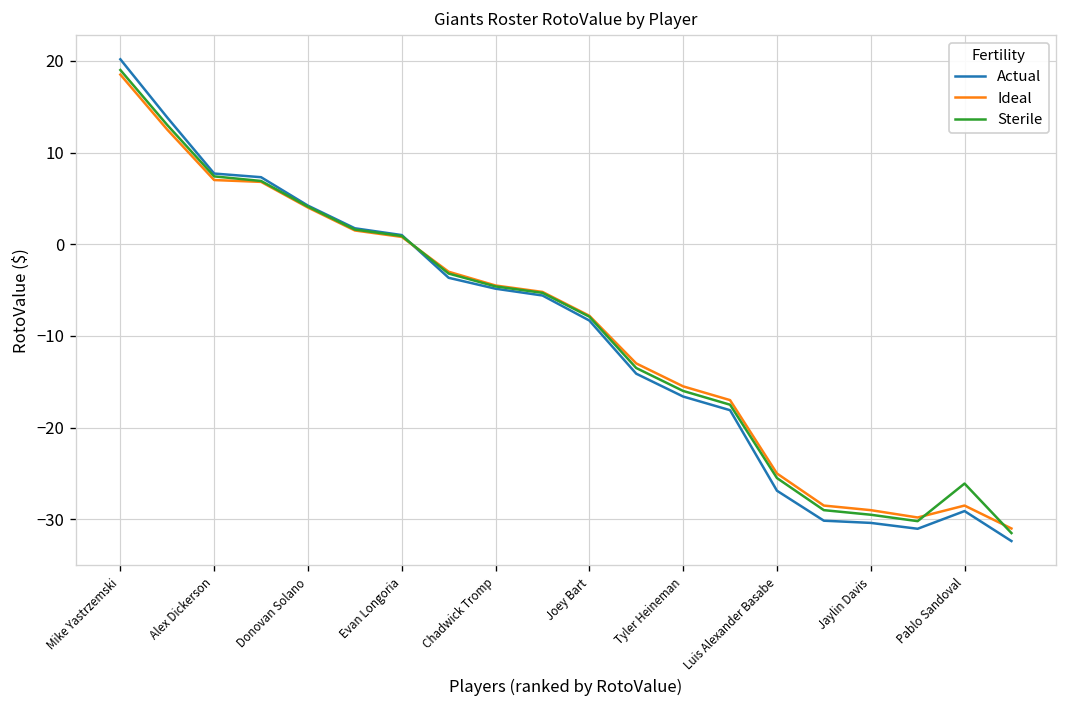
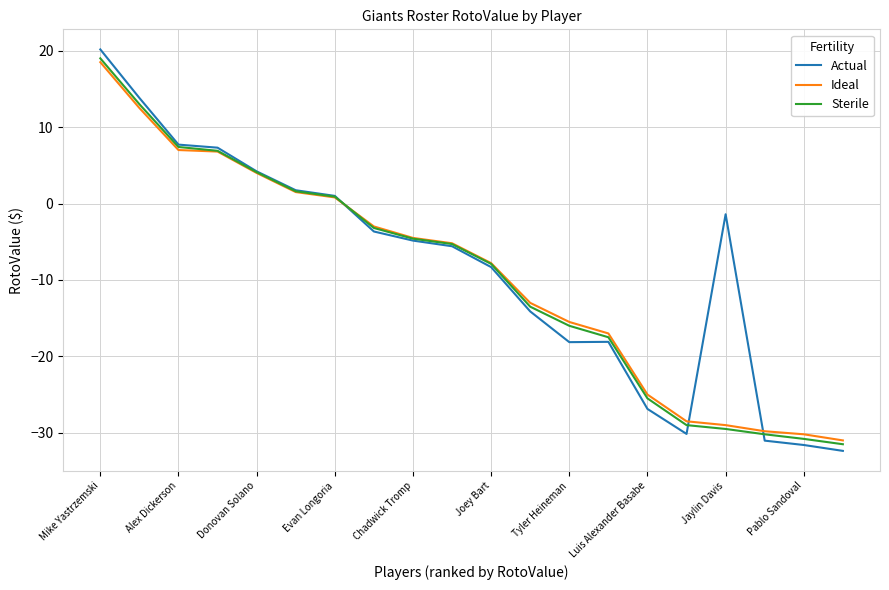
  {
    "Actual": {
      "Mike Yastrzemski": 20,
      "Joey Bart": -8,
-     "Tyler Heineman": -17,
+     "Tyler Heineman": -18,
      "Luis Alexander Basabe": -27,
-     "Jaylin Davis": -30,
-     "Pablo Sandoval": -29
+     "Jaylin Davis": -1,
+     "Pablo Sandoval": -32
    },
    "Ideal": {
      "Mike Yastrzemski": 19,
      "Alex Dickerson": 7,
      "Tyler Heineman": -16,
      "Luis Alexander Basabe": -25,
      "Jaylin Davis": -29,
-     "Pablo Sandoval": -29
+     "Pablo Sandoval": -30
    },
    "Sterile": {
      "Mike Yastrzemski": 19,
      "Tyler Heineman": -16,
      "Luis Alexander Basabe": -26,
      "Jaylin Davis": -30,
-     "Pablo Sandoval": -26
+     "Pablo Sandoval": -31
    }
  }
